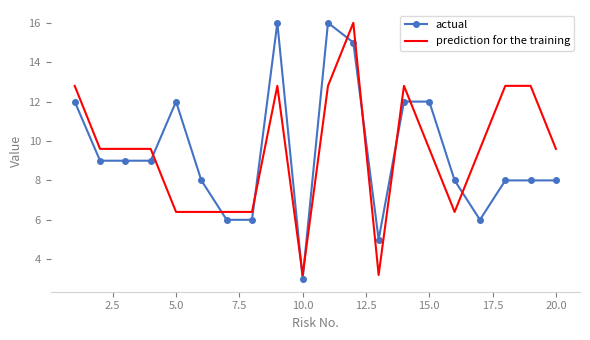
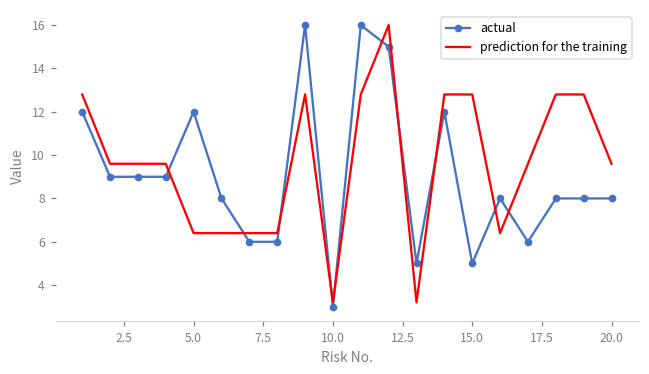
  {
    "actual": {
      "5.0": 12,
      "10.0": 3,
-     "15.0": 12,
+     "15.0": 5,
      "20.0": 8
    },
    "prediction for the training": {
      "5.0": 6.4,
      "10.0": 3.2,
-     "15.0": 9.6,
+     "15.0": 12.8,
      "20.0": 9.6
    }
  }
